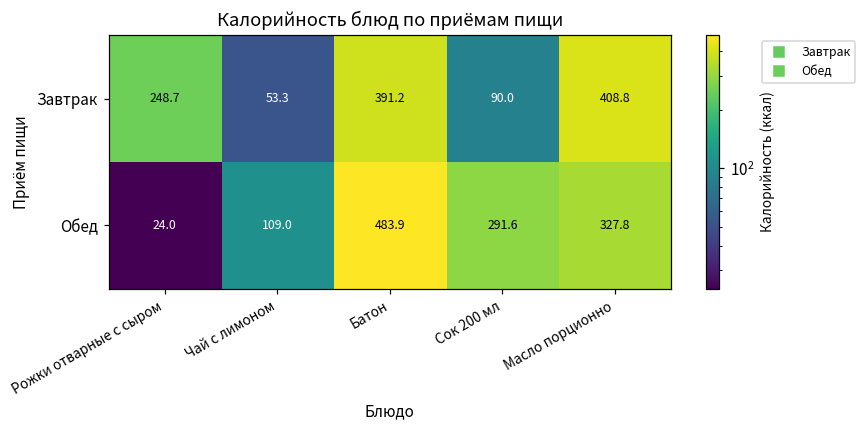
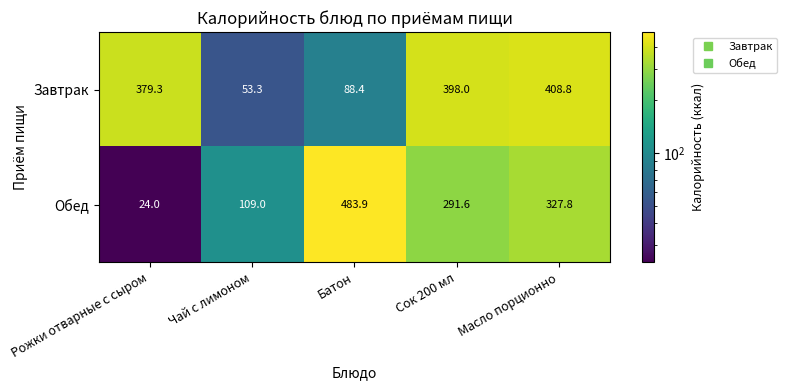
  {
    "Завтрак": {
-     "Рожки отварные с сыром": 248.7,
+     "Рожки отварные с сыром": 379.3,
      "Чай с лимоном": 53.3,
-     "Батон": 391.2,
-     "Сок 200 мл": 90.0,
+     "Батон": 88.4,
+     "Сок 200 мл": 398.0,
      "Масло порционно": 408.8
    },
    "Обед": {
      "Рожки отварные с сыром": 24.0,
      "Чай с лимоном": 109.0,
      "Батон": 483.9,
      "Сок 200 мл": 291.6,
      "Масло порционно": 327.8
    }
  }
